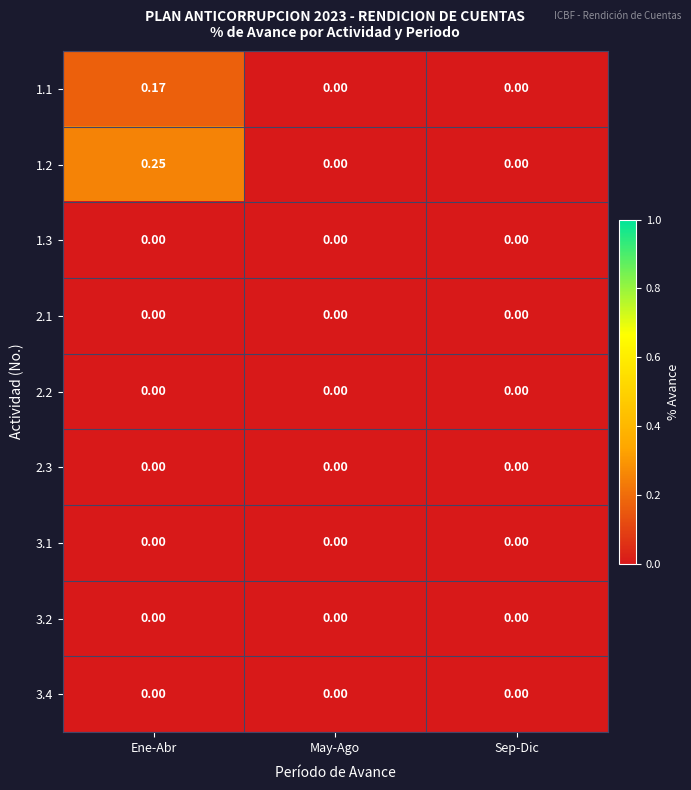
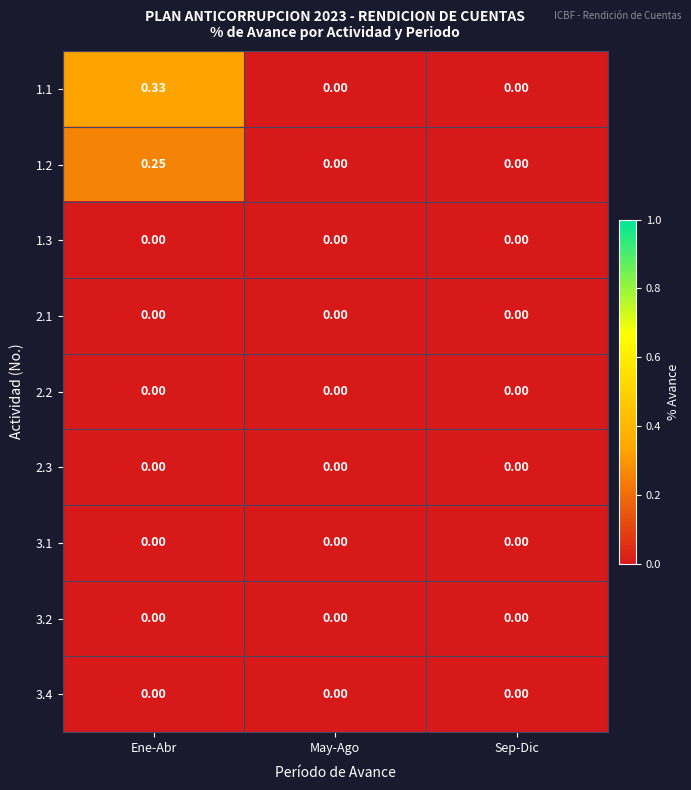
  {
    "1.1": {
-     "Ene-Abr": 0.17,
+     "Ene-Abr": 0.33,
      "May-Ago": 0.00,
      "Sep-Dic": 0.00
    },
    "1.2": {
      "Ene-Abr": 0.25,
      "May-Ago": 0.00,
      "Sep-Dic": 0.00
    },
    "1.3": {
      "Ene-Abr": 0.00,
      "May-Ago": 0.00,
      "Sep-Dic": 0.00
    },
    "2.1": {
      "Ene-Abr": 0.00,
      "May-Ago": 0.00,
      "Sep-Dic": 0.00
    },
    "2.2": {
      "Ene-Abr": 0.00,
      "May-Ago": 0.00,
      "Sep-Dic": 0.00
    },
    "2.3": {
      "Ene-Abr": 0.00,
      "May-Ago": 0.00,
      "Sep-Dic": 0.00
    },
    "3.1": {
      "Ene-Abr": 0.00,
      "May-Ago": 0.00,
      "Sep-Dic": 0.00
    },
    "3.2": {
      "Ene-Abr": 0.00,
      "May-Ago": 0.00,
      "Sep-Dic": 0.00
    },
    "3.4": {
      "Ene-Abr": 0.00,
      "May-Ago": 0.00,
      "Sep-Dic": 0.00
    }
  }
